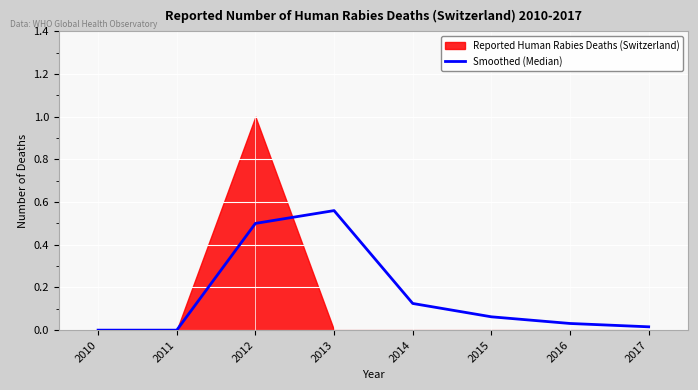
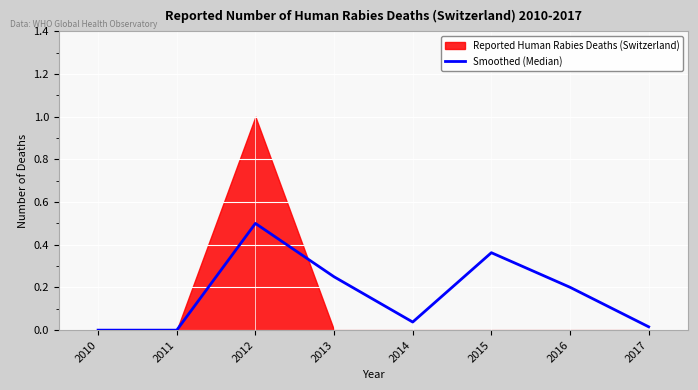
  {
    "Smoothed (Median)": {
      "2012": 0.50,
-     "2013": 0.56,
-     "2014": 0.13,
-     "2015": 0.06,
-     "2016": 0.03,
+     "2013": 0.25,
+     "2014": 0.04,
+     "2015": 0.36,
+     "2016": 0.20,
      "2017": 0.02
    },
    "Reported Human Rabies Deaths (Switzerland)": {
      "2012": 1.00,
      "2013": 0.00,
      "2014": 0.00,
      "2015": 0.00,
      "2016": 0.00,
      "2017": 0.00
    }
  }
